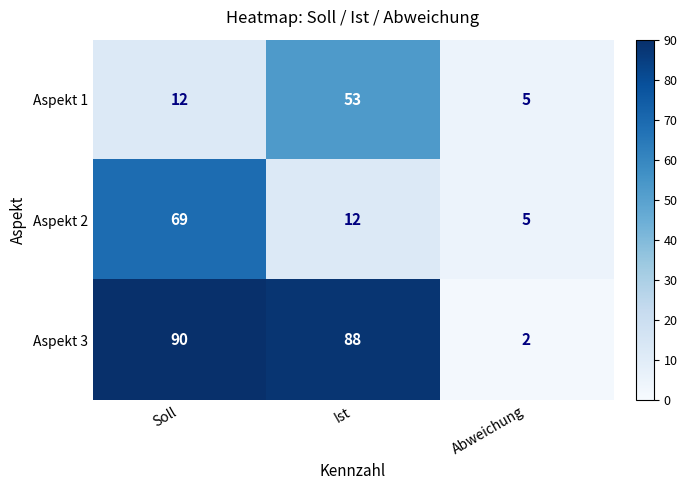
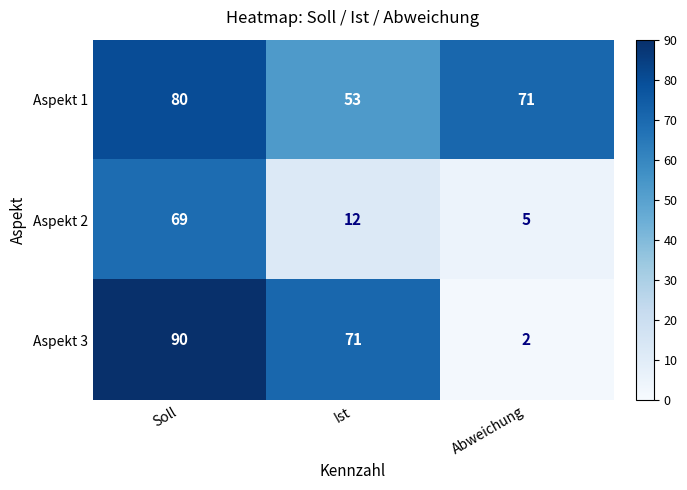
  {
    "Aspekt 1": {
-     "Soll": 12,
+     "Soll": 80,
      "Ist": 53,
-     "Abweichung": 5
+     "Abweichung": 71
    },
    "Aspekt 2": {
      "Soll": 69,
      "Ist": 12,
      "Abweichung": 5
    },
    "Aspekt 3": {
      "Soll": 90,
-     "Ist": 88,
+     "Ist": 71,
      "Abweichung": 2
    }
  }
